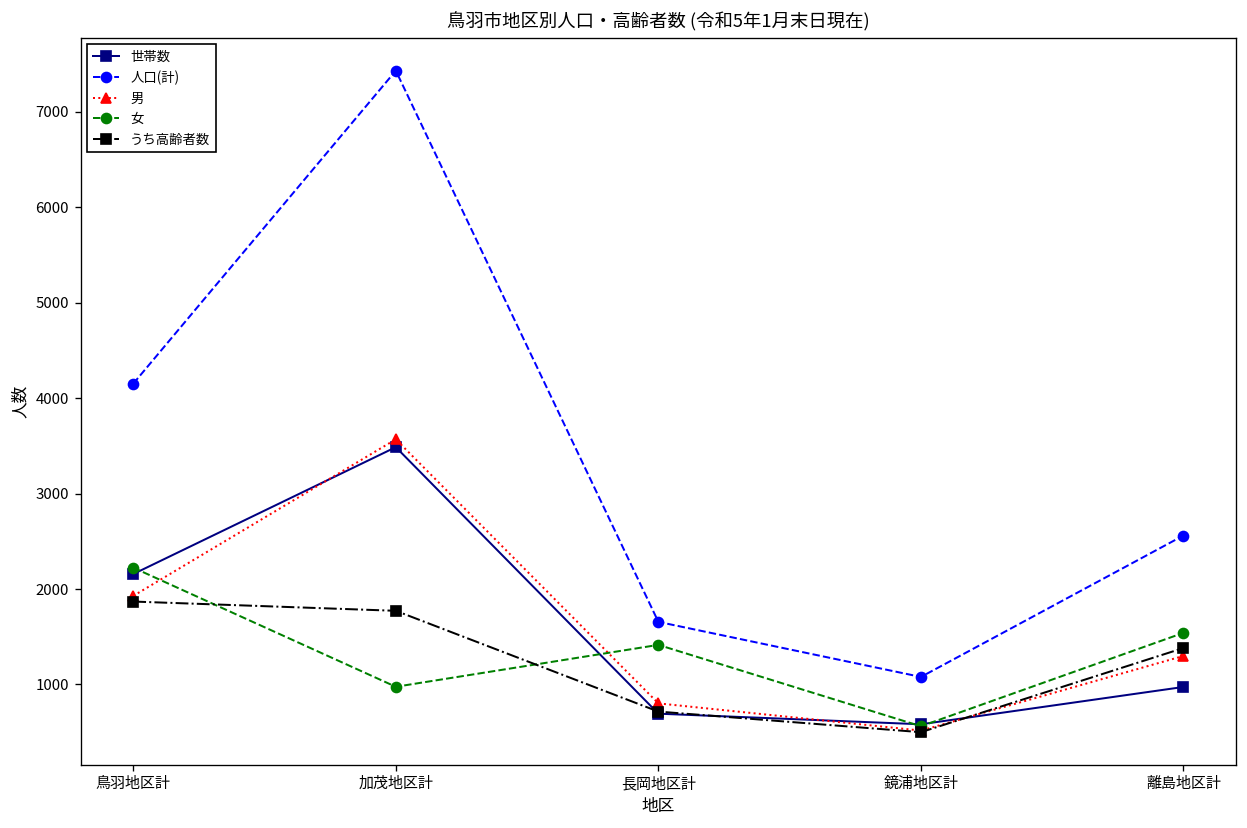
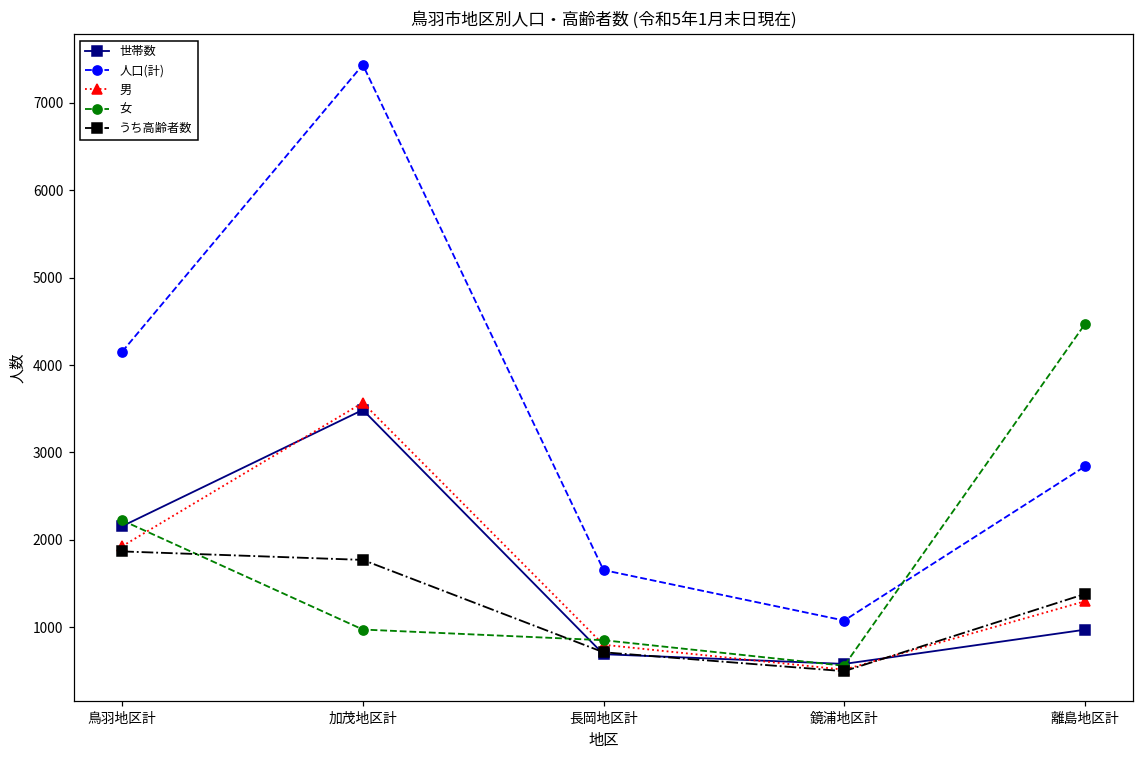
  {
    "世帯数": {
      "鳥羽地区計": 2200,
      "加茂地区計": 3500,
      "離島地区計": 1000
    },
    "人口(計)": {
      "鳥羽地区計": 4200,
      "加茂地区計": 7400,
      "長岡地区計": 1700,
      "鏡浦地区計": 1100,
-     "離島地区計": 2600
+     "離島地区計": 2800
    },
    "男": {
      "鳥羽地区計": 1900,
      "加茂地区計": 3600,
      "長岡地区計": 800,
      "離島地区計": 1300
    },
    "女": {
      "鳥羽地区計": 2200,
      "加茂地区計": 1000,
-     "長岡地区計": 1400,
-     "離島地区計": 1500
+     "長岡地区計": 900,
+     "離島地区計": 4500
    },
    "うち高齢者数": {
      "鳥羽地区計": 1900,
      "加茂地区計": 1800,
      "離島地区計": 1400
    }
  }
